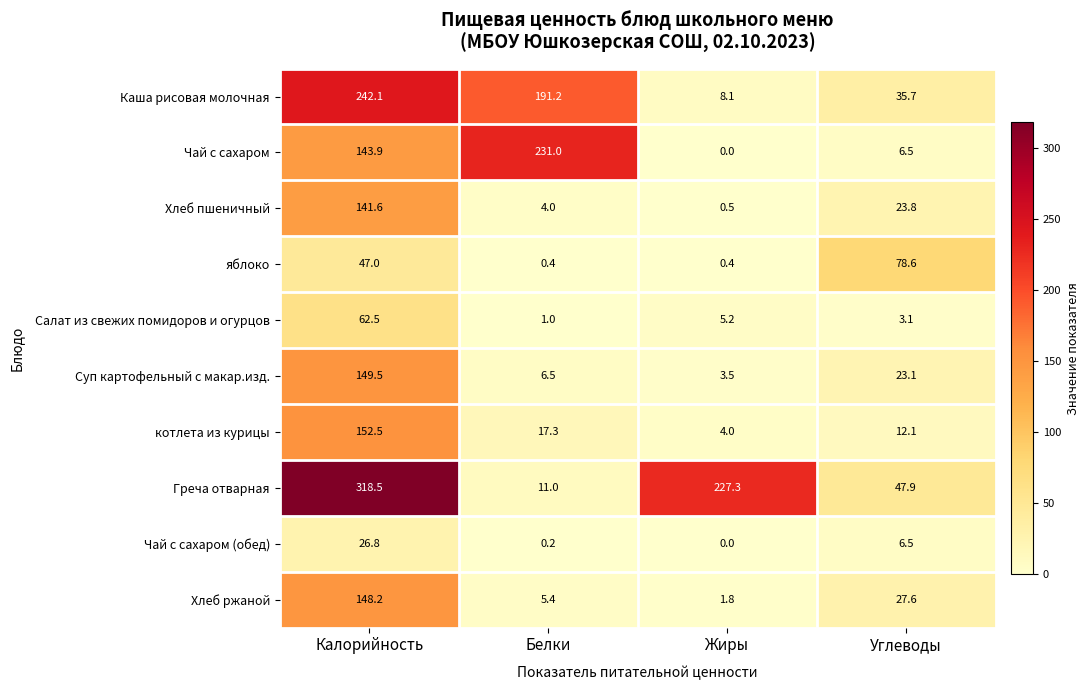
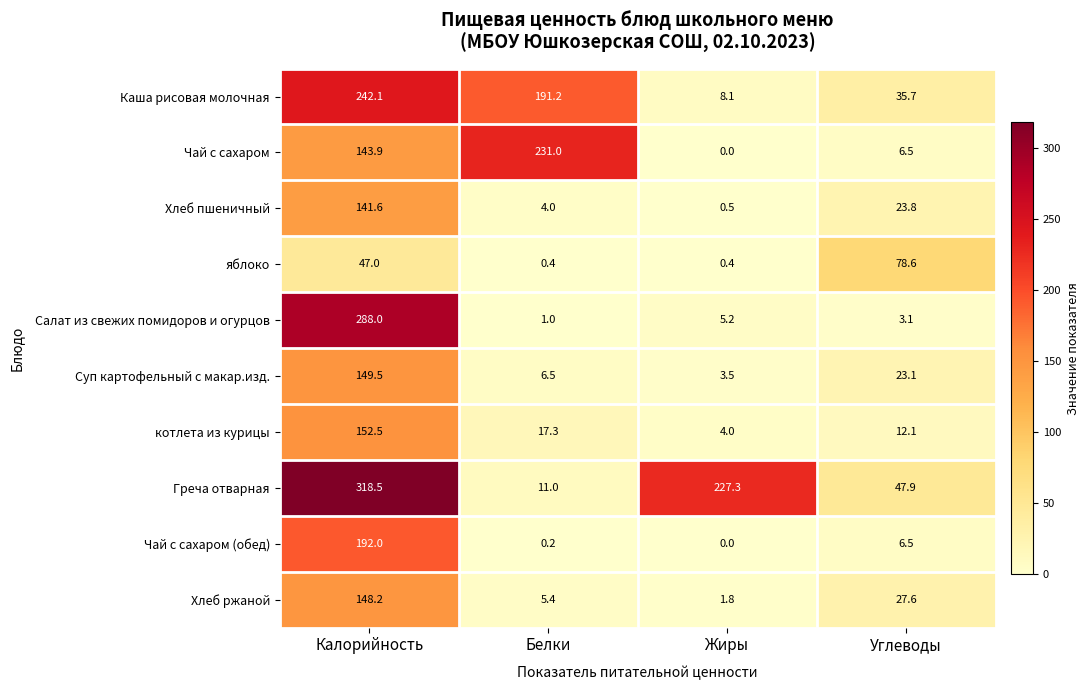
  {
    "Каша рисовая молочная": {
      "Калорийность": 242.1,
      "Белки": 191.2,
      "Жиры": 8.1,
      "Углеводы": 35.7
    },
    "Чай с сахаром": {
      "Калорийность": 143.9,
      "Белки": 231.0,
      "Жиры": 0.0,
      "Углеводы": 6.5
    },
    "Хлеб пшеничный": {
      "Калорийность": 141.6,
      "Белки": 4.0,
      "Жиры": 0.5,
      "Углеводы": 23.8
    },
    "яблоко": {
      "Калорийность": 47.0,
      "Белки": 0.4,
      "Жиры": 0.4,
      "Углеводы": 78.6
    },
    "Салат из свежих помидоров и огурцов": {
-     "Калорийность": 62.5,
+     "Калорийность": 288.0,
      "Белки": 1.0,
      "Жиры": 5.2,
      "Углеводы": 3.1
    },
    "Суп картофельный с макар.изд.": {
      "Калорийность": 149.5,
      "Белки": 6.5,
      "Жиры": 3.5,
      "Углеводы": 23.1
    },
    "котлета из курицы": {
      "Калорийность": 152.5,
      "Белки": 17.3,
      "Жиры": 4.0,
      "Углеводы": 12.1
    },
    "Греча отварная": {
      "Калорийность": 318.5,
      "Белки": 11.0,
      "Жиры": 227.3,
      "Углеводы": 47.9
    },
    "Чай с сахаром (обед)": {
-     "Калорийность": 26.8,
+     "Калорийность": 192.0,
      "Белки": 0.2,
      "Жиры": 0.0,
      "Углеводы": 6.5
    },
    "Хлеб ржаной": {
      "Калорийность": 148.2,
      "Белки": 5.4,
      "Жиры": 1.8,
      "Углеводы": 27.6
    }
  }
